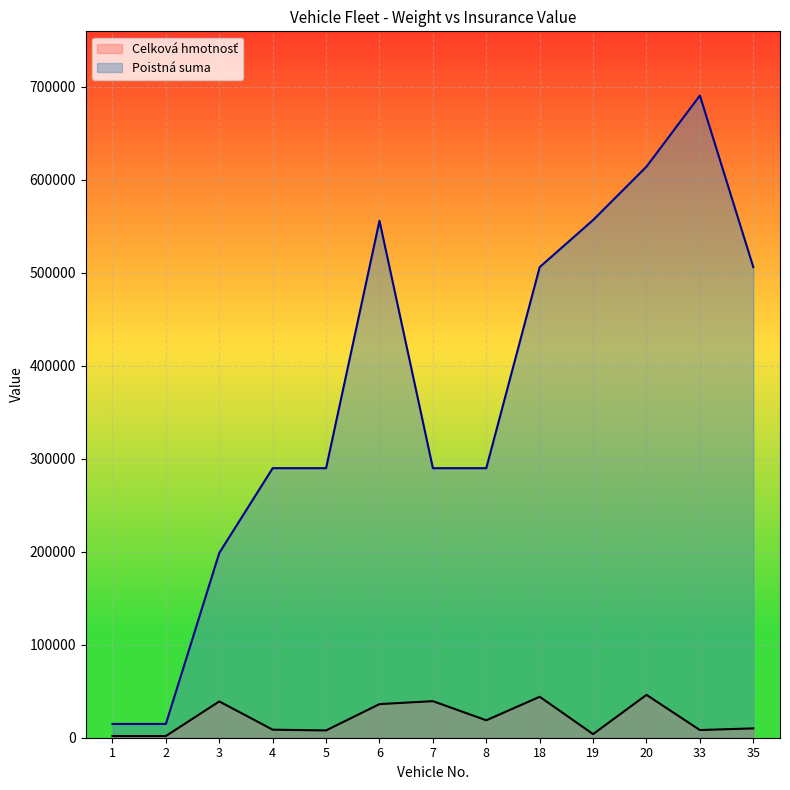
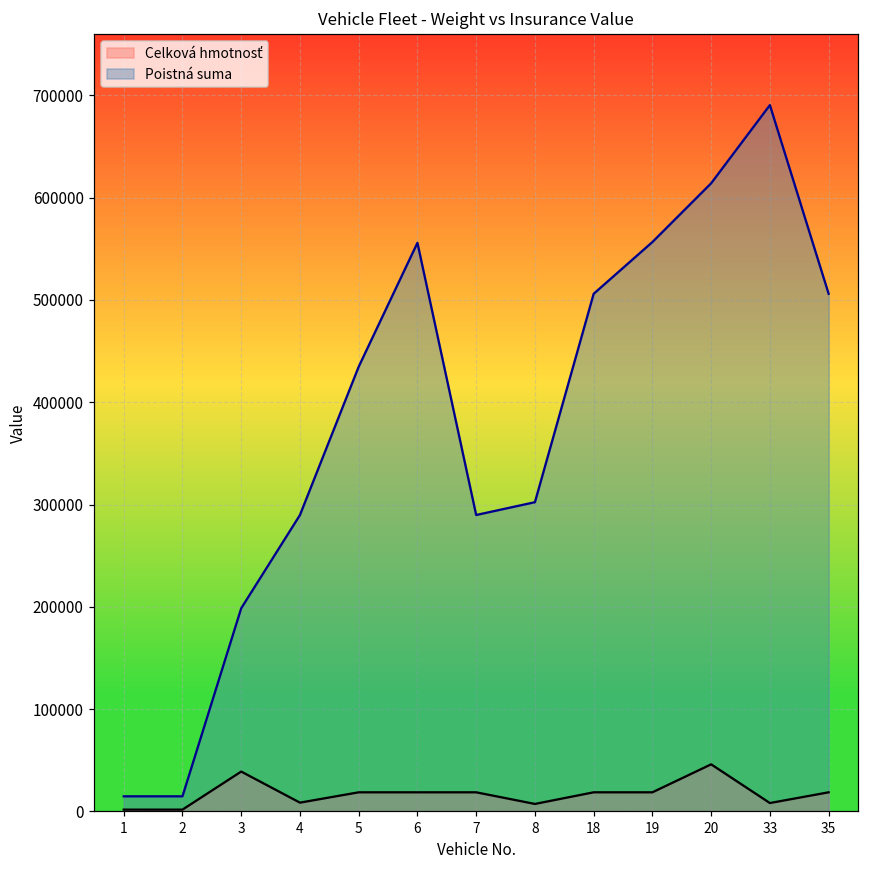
  {
    "Celková hmotnosť": {
      "1": 0,
      "2": 0,
      "3": 40000,
      "4": 10000,
-     "5": 10000,
-     "6": 40000,
-     "7": 40000,
-     "8": 20000,
-     "18": 40000,
-     "19": 0,
+     "5": 20000,
+     "6": 20000,
+     "7": 20000,
+     "8": 10000,
+     "18": 20000,
+     "19": 20000,
      "20": 50000,
      "33": 10000,
-     "35": 10000
+     "35": 20000
    },
    "Poistná suma": {
      "1": 10000,
      "2": 10000,
      "3": 200000,
      "4": 290000,
-     "5": 290000,
+     "5": 430000,
      "6": 560000,
      "7": 290000,
-     "8": 290000,
+     "8": 300000,
      "18": 510000,
      "19": 560000,
      "20": 610000,
      "33": 690000,
      "35": 510000
    }
  }
